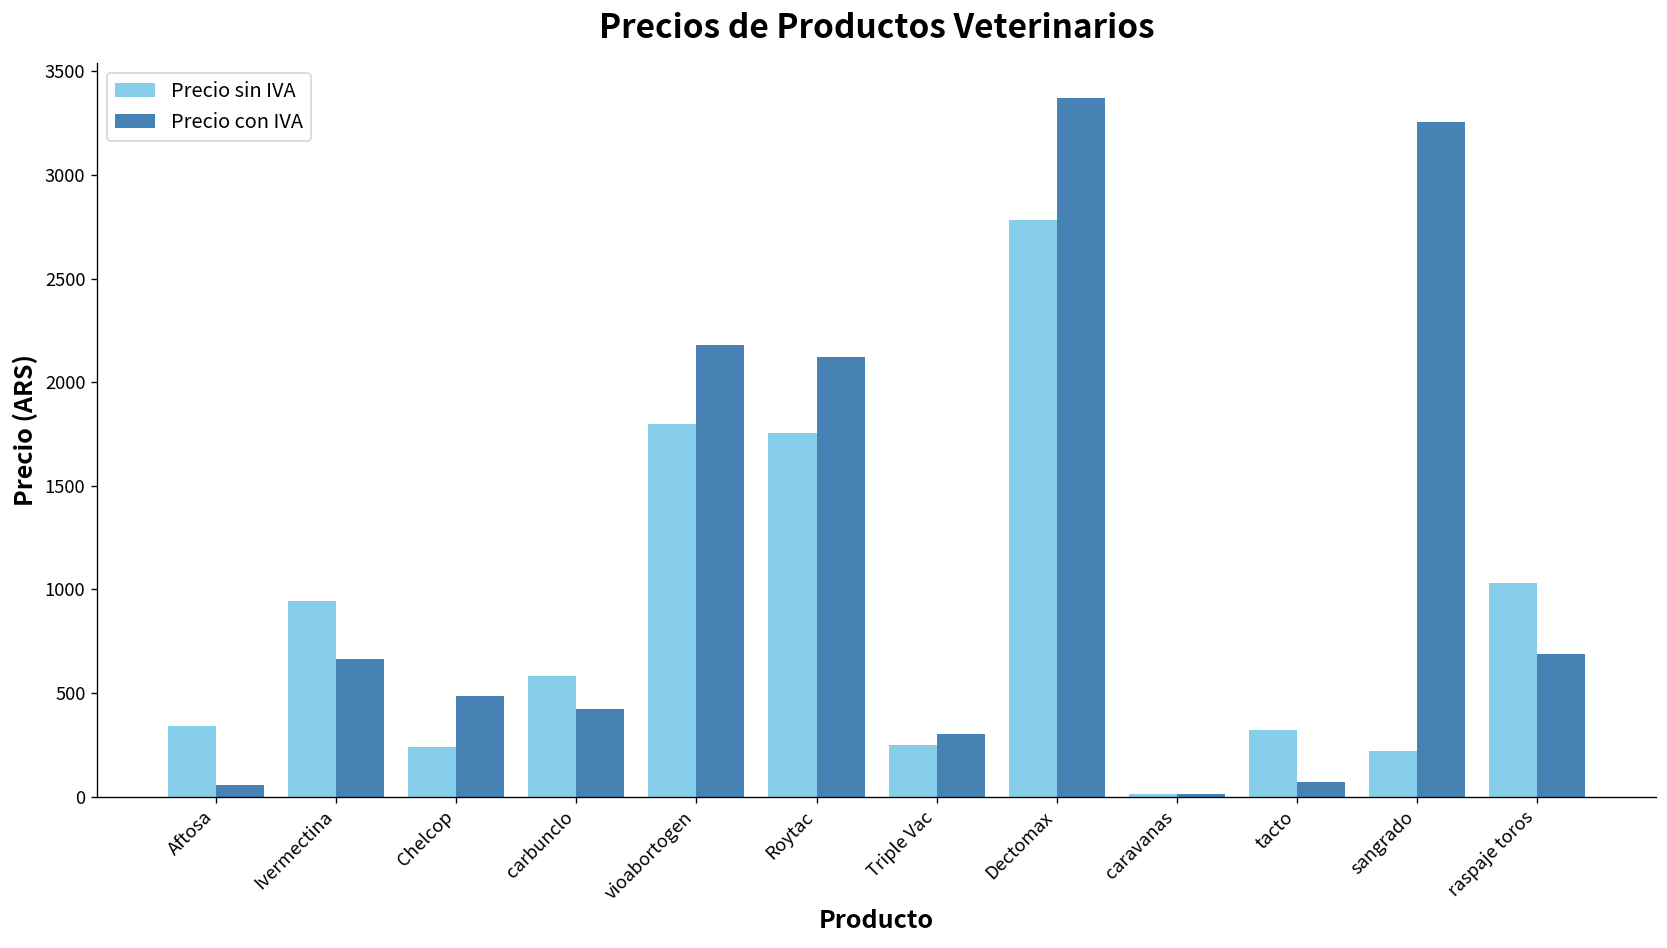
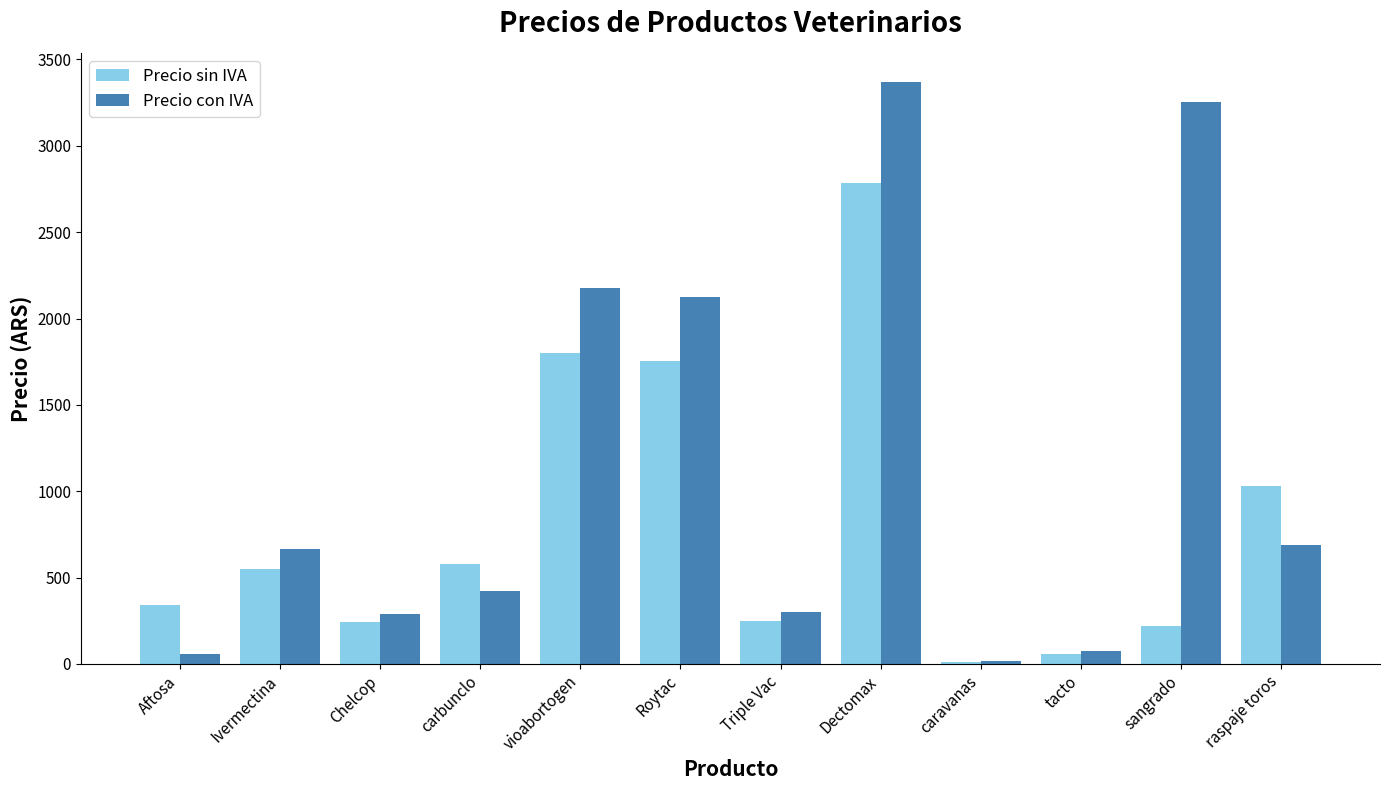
  {
    "Precio sin IVA": {
      "Aftosa": 340,
-     "Ivermectina": 940,
+     "Ivermectina": 550,
      "Chelcop": 240,
      "carbunclo": 580,
      "vioabortogen": 1800,
      "Roytac": 1760,
      "Triple Vac": 250,
      "Dectomax": 2790,
-     "tacto": 320,
+     "tacto": 60,
      "sangrado": 220,
      "raspaje toros": 1030
    },
    "Precio con IVA": {
      "Aftosa": 60,
      "Ivermectina": 660,
-     "Chelcop": 480,
+     "Chelcop": 290,
      "carbunclo": 420,
      "vioabortogen": 2180,
      "Roytac": 2120,
      "Triple Vac": 300,
      "Dectomax": 3370,
      "caravanas": 10,
      "tacto": 70,
      "sangrado": 3250,
      "raspaje toros": 690
    }
  }
